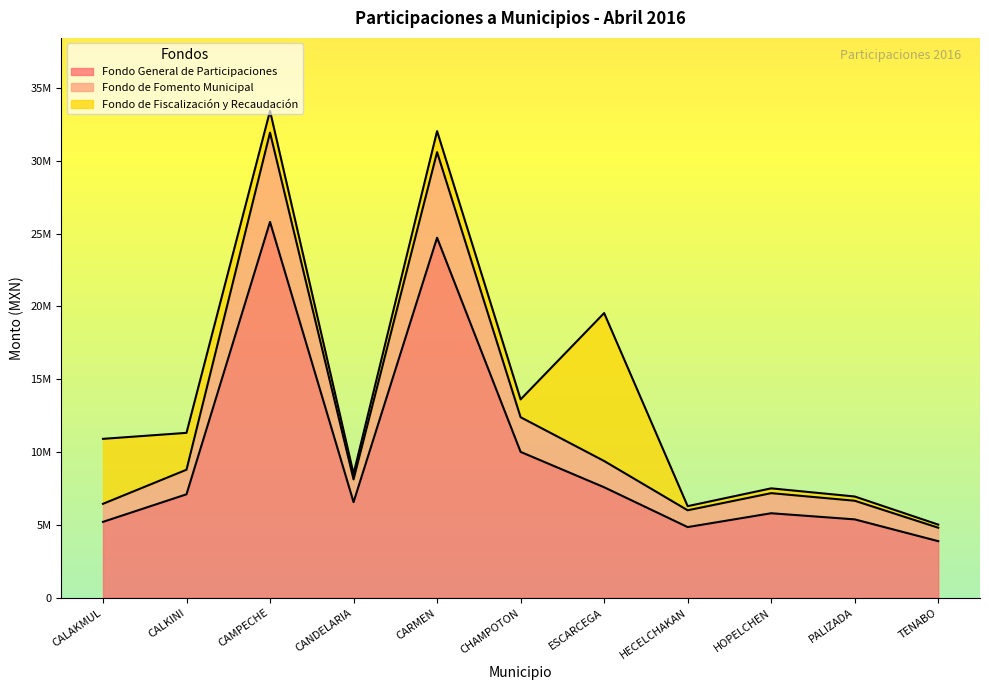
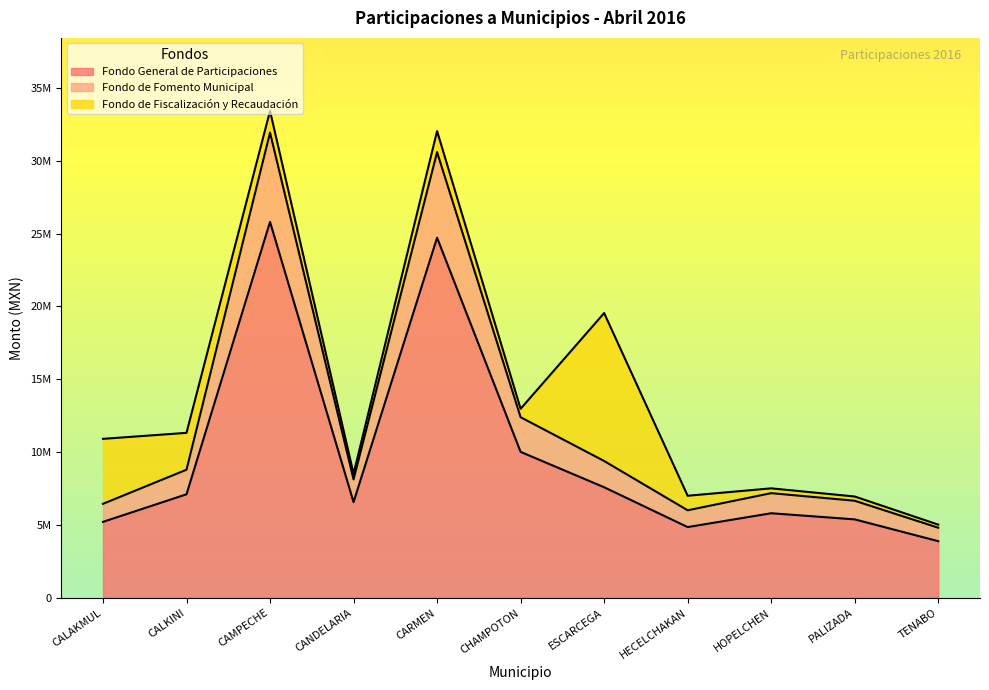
  {
    "Fondo de Fiscalización y Recaudación": {
      "CALAKMUL": 4500000,
      "CALKINI": 2500000,
      "CANDELARIA": 400000,
      "CARMEN": 1400000,
-     "CHAMPOTON": 1200000,
+     "CHAMPOTON": 600000,
      "ESCARCEGA": 10200000,
-     "HECELCHAKAN": 300000,
+     "HECELCHAKAN": 1000000,
      "HOPELCHEN": 300000,
      "PALIZADA": 300000,
      "TENABO": 200000
    }
  }
